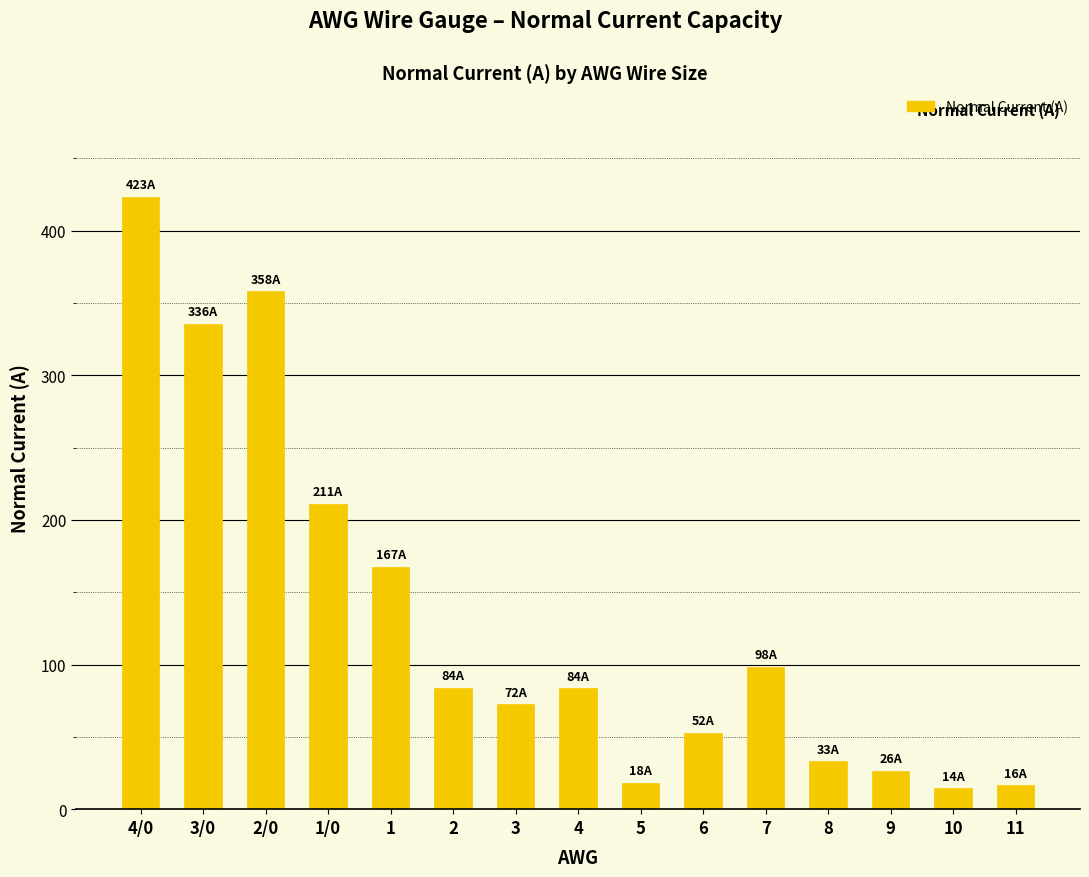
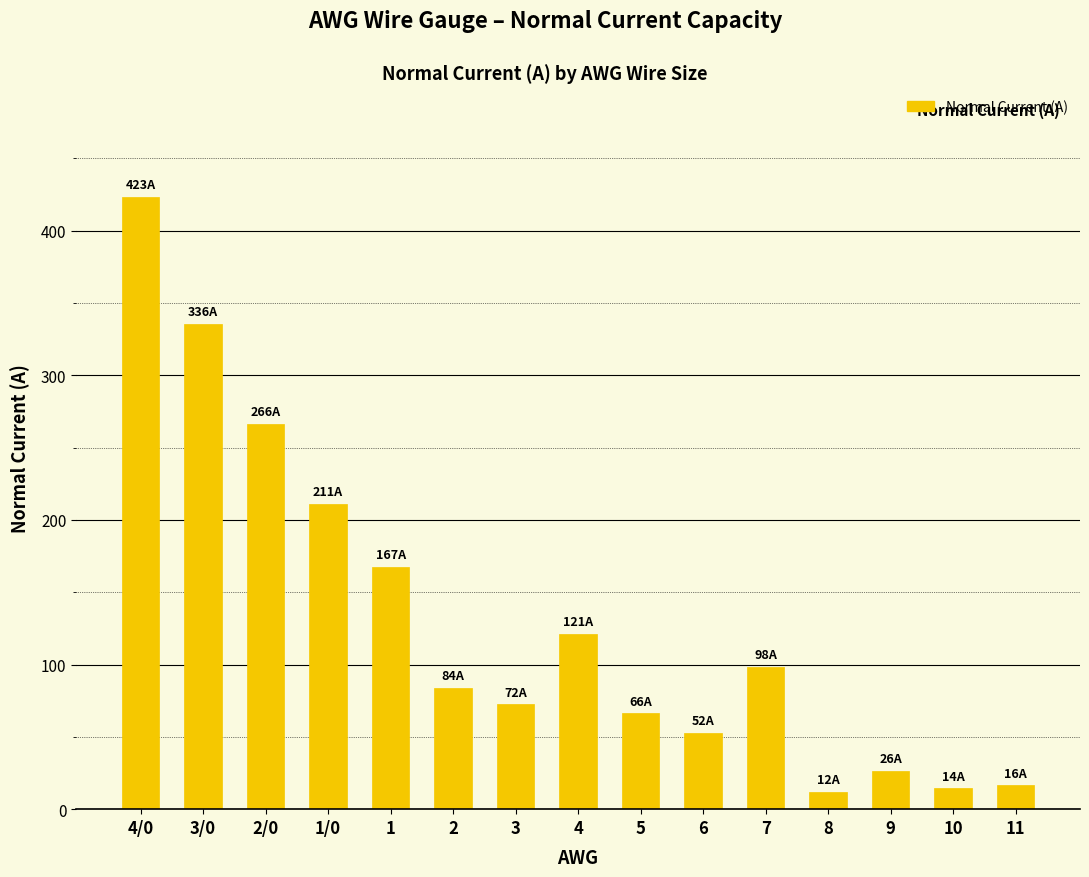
  {
    "4/0": "423A",
    "3/0": "336A",
-   "2/0": "358A",
+   "2/0": "266A",
    "1/0": "211A",
    "1": "167A",
    "2": "84A",
    "3": "72A",
-   "4": "84A",
-   "5": "18A",
+   "4": "121A",
+   "5": "66A",
    "6": "52A",
    "7": "98A",
-   "8": "33A",
+   "8": "12A",
    "9": "26A",
    "10": "14A",
    "11": "16A"
  }
